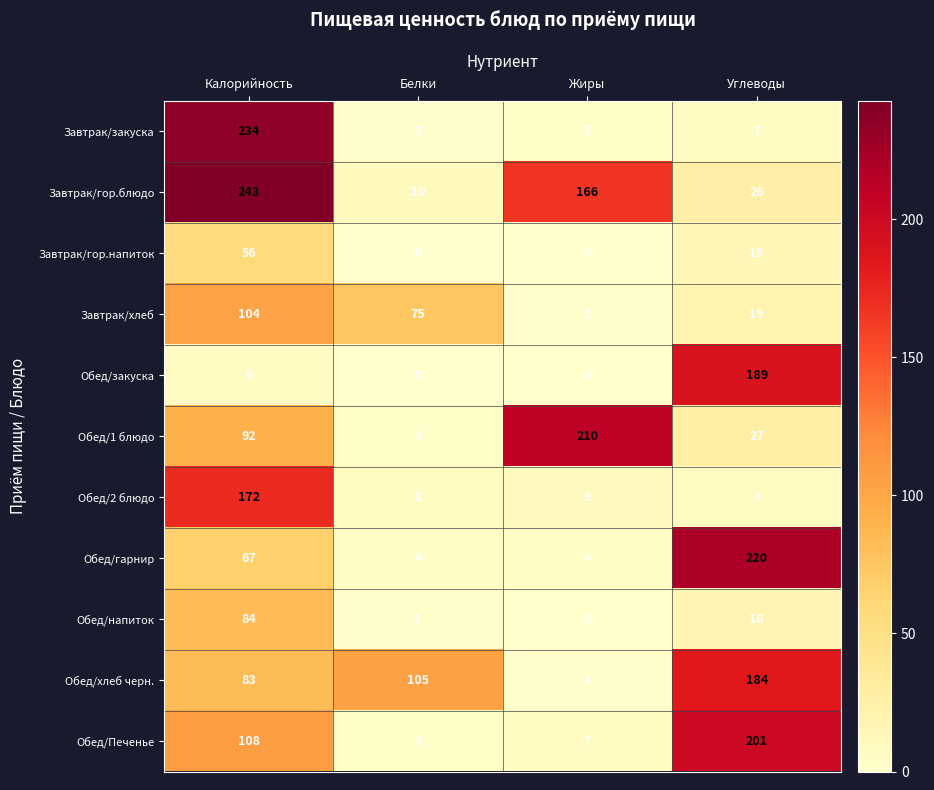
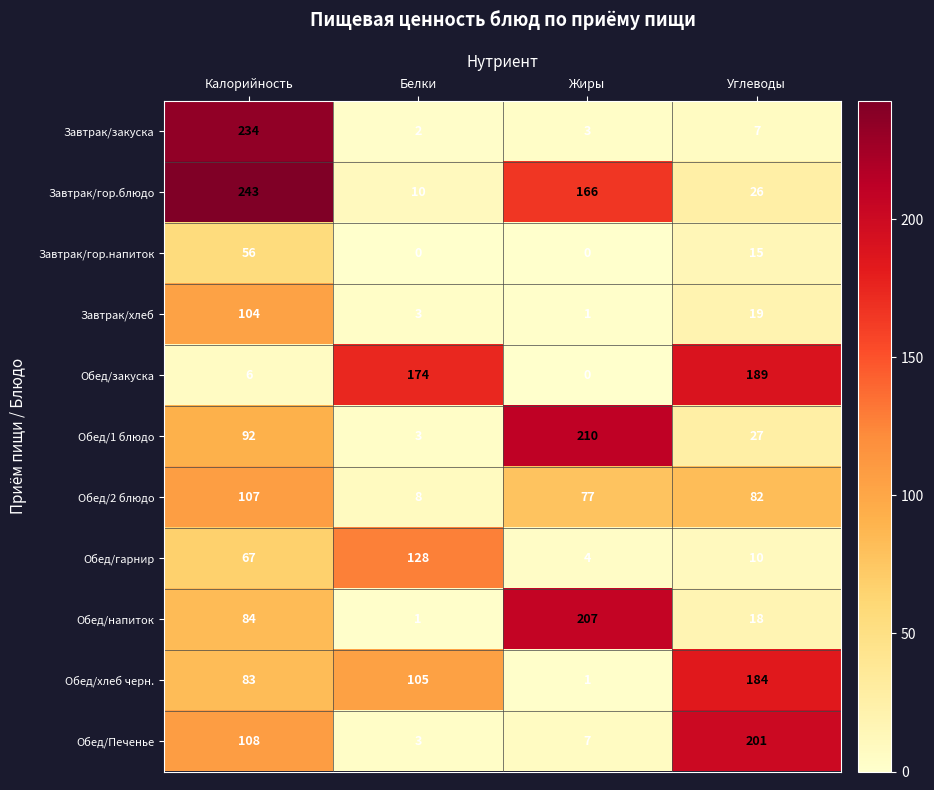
  {
    "Завтрак/закуска": {
      "Калорийность": 234,
      "Белки": 2,
      "Жиры": 3,
      "Углеводы": 7
    },
    "Завтрак/гор.блюдо": {
      "Калорийность": 243,
      "Белки": 10,
      "Жиры": 166,
      "Углеводы": 26
    },
    "Завтрак/гор.напиток": {
      "Калорийность": 56,
      "Белки": 0,
      "Жиры": 0,
      "Углеводы": 15
    },
    "Завтрак/хлеб": {
      "Калорийность": 104,
-     "Белки": 75,
+     "Белки": 3,
      "Жиры": 1,
      "Углеводы": 19
    },
    "Обед/закуска": {
      "Калорийность": 6,
-     "Белки": 0,
+     "Белки": 174,
      "Жиры": 0,
      "Углеводы": 189
    },
    "Обед/1 блюдо": {
      "Калорийность": 92,
      "Белки": 3,
      "Жиры": 210,
      "Углеводы": 27
    },
    "Обед/2 блюдо": {
-     "Калорийность": 172,
+     "Калорийность": 107,
      "Белки": 8,
-     "Жиры": 9,
-     "Углеводы": 8
+     "Жиры": 77,
+     "Углеводы": 82
    },
    "Обед/гарнир": {
      "Калорийность": 67,
-     "Белки": 4,
+     "Белки": 128,
      "Жиры": 4,
-     "Углеводы": 220
+     "Углеводы": 10
    },
    "Обед/напиток": {
      "Калорийность": 84,
      "Белки": 1,
-     "Жиры": 0,
+     "Жиры": 207,
      "Углеводы": 18
    },
    "Обед/хлеб черн.": {
      "Калорийность": 83,
      "Белки": 105,
      "Жиры": 1,
      "Углеводы": 184
    },
    "Обед/Печенье": {
      "Калорийность": 108,
      "Белки": 3,
      "Жиры": 7,
      "Углеводы": 201
    }
  }
